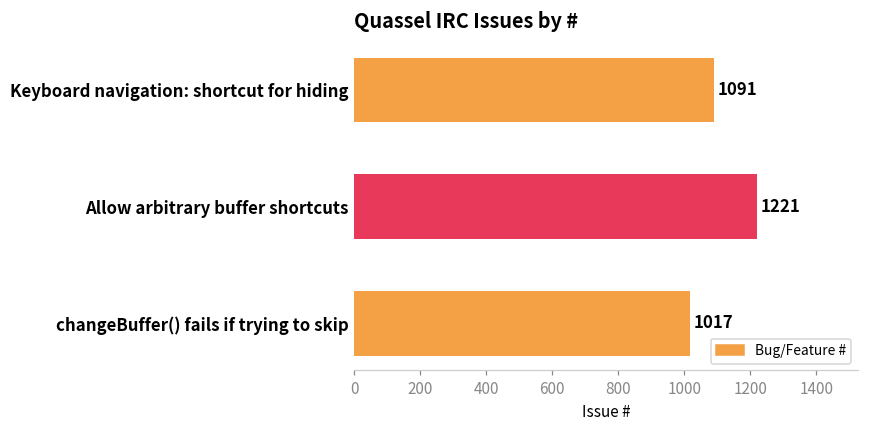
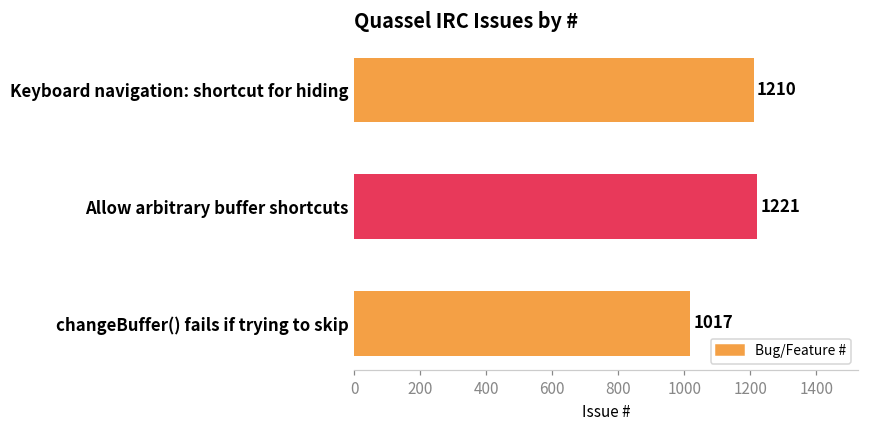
  {
-   "Keyboard navigation: shortcut for hiding": 1091,
+   "Keyboard navigation: shortcut for hiding": 1210,
    "Allow arbitrary buffer shortcuts": 1221,
    "changeBuffer() fails if trying to skip": 1017
  }
